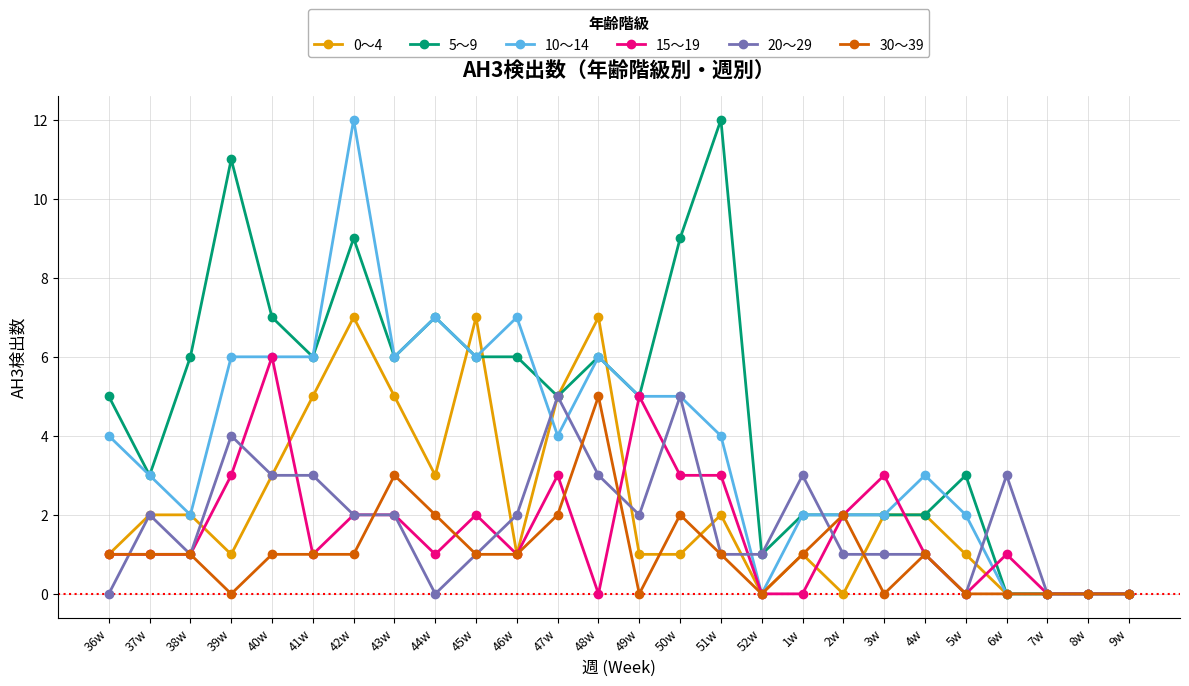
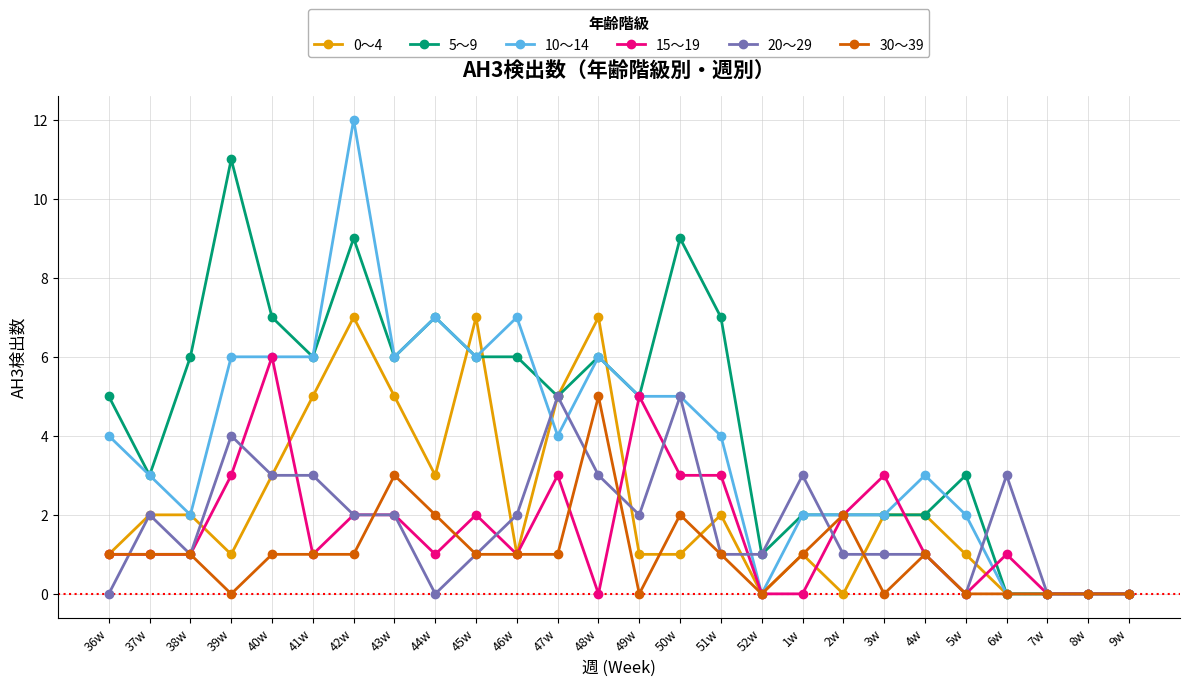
  {
    "0～4": {
      "39w": 1,
      "41w": 5,
      "42w": 7,
      "43w": 5,
      "44w": 3,
      "45w": 7,
      "48w": 7,
      "49w": 1,
      "50w": 1,
      "51w": 2,
      "2w": 0,
      "5w": 1
    },
    "5～9": {
      "36w": 5,
      "38w": 6,
      "39w": 11,
      "40w": 7,
      "42w": 9,
      "46w": 6,
      "50w": 9,
-     "51w": 12,
+     "51w": 7,
      "5w": 3
    },
    "10～14": {
      "36w": 4,
      "39w": 6,
      "42w": 12,
      "46w": 7,
      "47w": 4,
      "51w": 4,
      "4w": 3,
      "5w": 2
    },
    "15～19": {
      "39w": 3,
      "44w": 1,
      "45w": 2,
      "47w": 3,
      "48w": 0,
      "50w": 3,
      "51w": 3,
      "1w": 0,
      "3w": 3,
      "6w": 1
    },
    "20～29": {
      "36w": 0,
      "39w": 4,
      "41w": 3,
      "44w": 0,
      "46w": 2,
      "48w": 3,
      "49w": 2,
      "1w": 3,
      "2w": 1,
      "3w": 1,
      "6w": 3
    },
    "30～39": {
      "39w": 0,
      "40w": 1,
      "42w": 1,
      "43w": 3,
      "44w": 2,
-     "47w": 2,
+     "47w": 1,
      "48w": 5,
      "49w": 0,
      "50w": 2,
      "3w": 0
    }
  }
